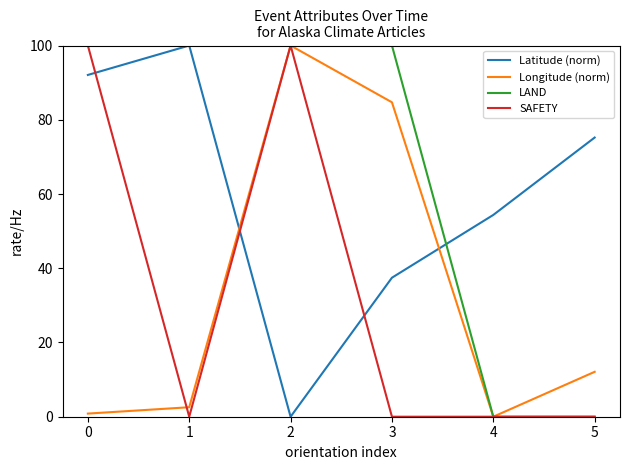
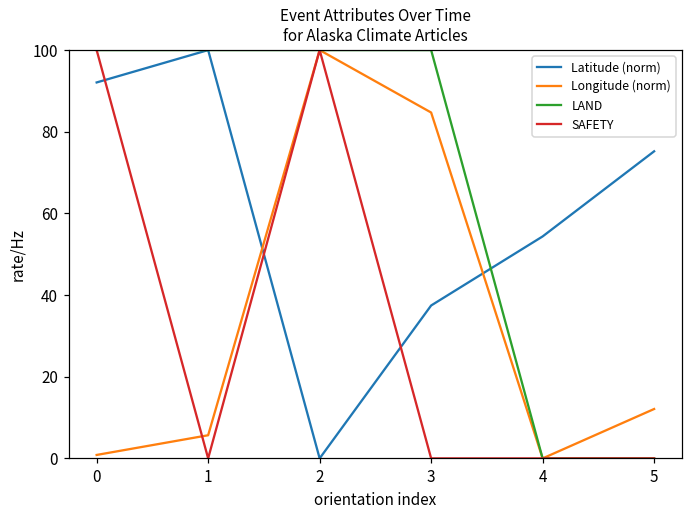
  {
    "Latitude (norm)": {
      "0": 92,
      "2": 0,
      "3": 37,
      "4": 54,
      "5": 75
    },
    "Longitude (norm)": {
      "0": 1,
-     "1": 3,
+     "1": 6,
      "3": 85,
      "5": 12
    },
    "LAND": {
      "3": 100
    },
    "SAFETY": {
      "1": 0,
      "3": 0
    }
  }
